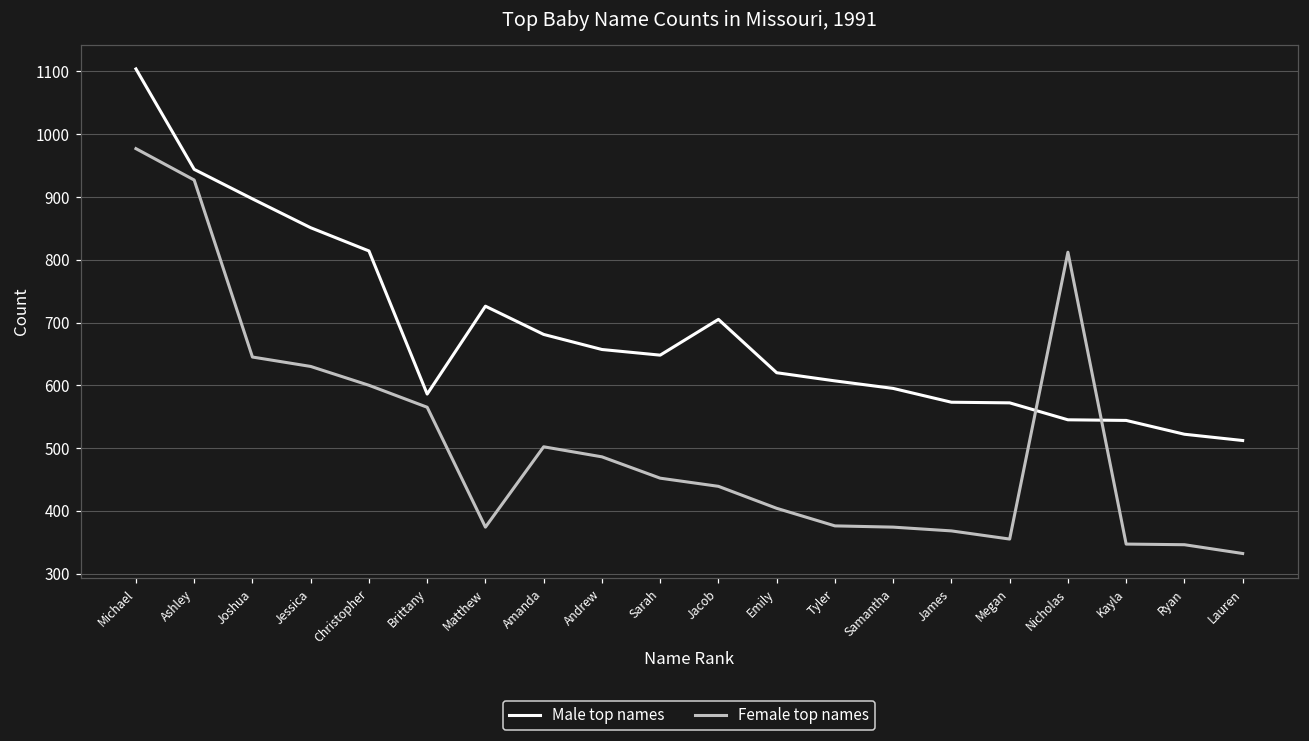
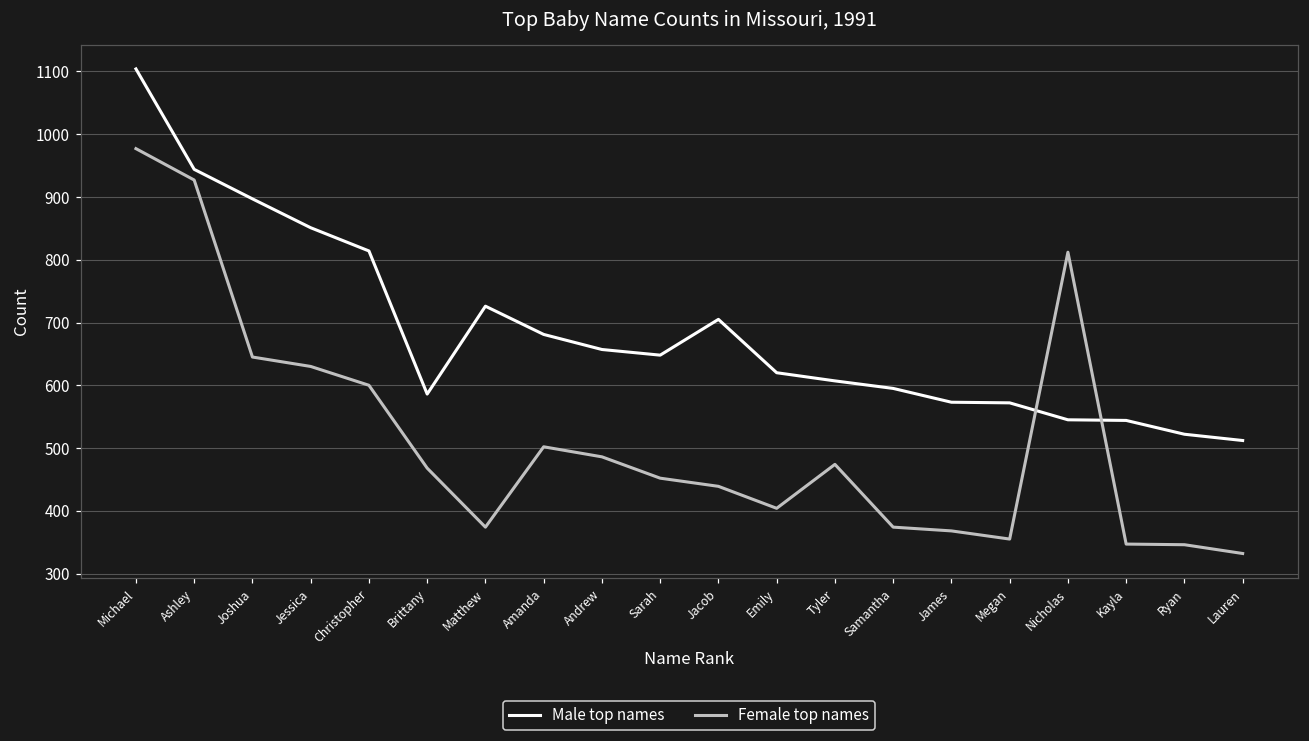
  {
    "Male top names": {
      "Michael": 1100,
      "Ashley": 940,
      "Joshua": 900,
      "Jessica": 850,
      "Christopher": 810,
      "Brittany": 590,
      "Matthew": 730,
      "Amanda": 680,
      "Andrew": 660,
      "Sarah": 650,
      "Jacob": 710,
      "Emily": 620,
      "Tyler": 610,
      "Samantha": 600,
      "James": 570,
      "Megan": 570,
      "Nicholas": 550,
      "Kayla": 540,
      "Ryan": 520,
      "Lauren": 510
    },
    "Female top names": {
      "Michael": 980,
      "Ashley": 930,
      "Joshua": 650,
      "Jessica": 630,
      "Christopher": 600,
-     "Brittany": 570,
+     "Brittany": 470,
      "Matthew": 370,
      "Amanda": 500,
      "Andrew": 490,
      "Sarah": 450,
      "Jacob": 440,
      "Emily": 400,
-     "Tyler": 380,
+     "Tyler": 470,
      "Samantha": 370,
      "James": 370,
      "Megan": 360,
      "Nicholas": 810,
      "Kayla": 350,
      "Ryan": 350,
      "Lauren": 330
    }
  }
